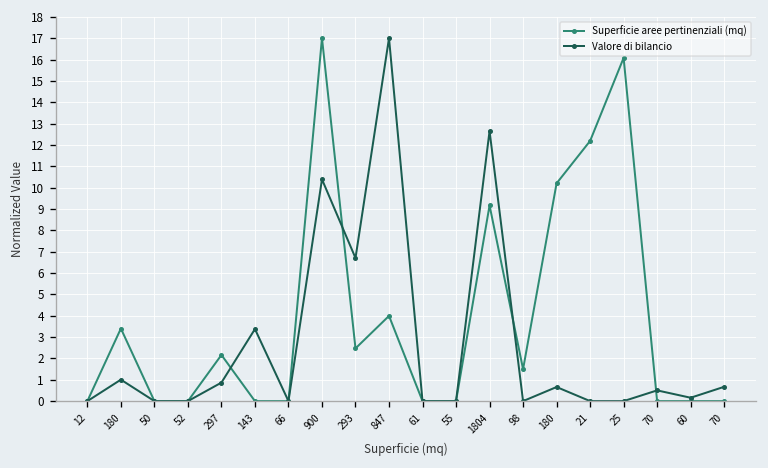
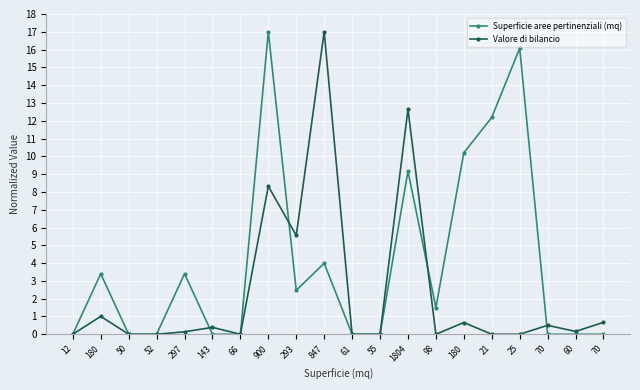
  {
    "Superficie aree pertinenziali (mq)": {
-     "297": 2.2,
+     "297": 3.4,
      "143": 0.0,
      "900": 17.0,
      "293": 2.5,
      "847": 4.0,
      "1804": 9.2,
      "98": 1.5,
      "21": 12.2,
      "25": 16.1,
      "60": 0.0
    },
    "Valore di bilancio": {
-     "297": 0.9,
-     "143": 3.4,
-     "900": 10.4,
-     "293": 6.7,
+     "297": 0.1,
+     "143": 0.4,
+     "900": 8.3,
+     "293": 5.6,
      "847": 17.0,
      "1804": 12.7,
      "98": 0.0,
      "21": 0.0,
      "25": 0.0,
      "60": 0.2
    }
  }
